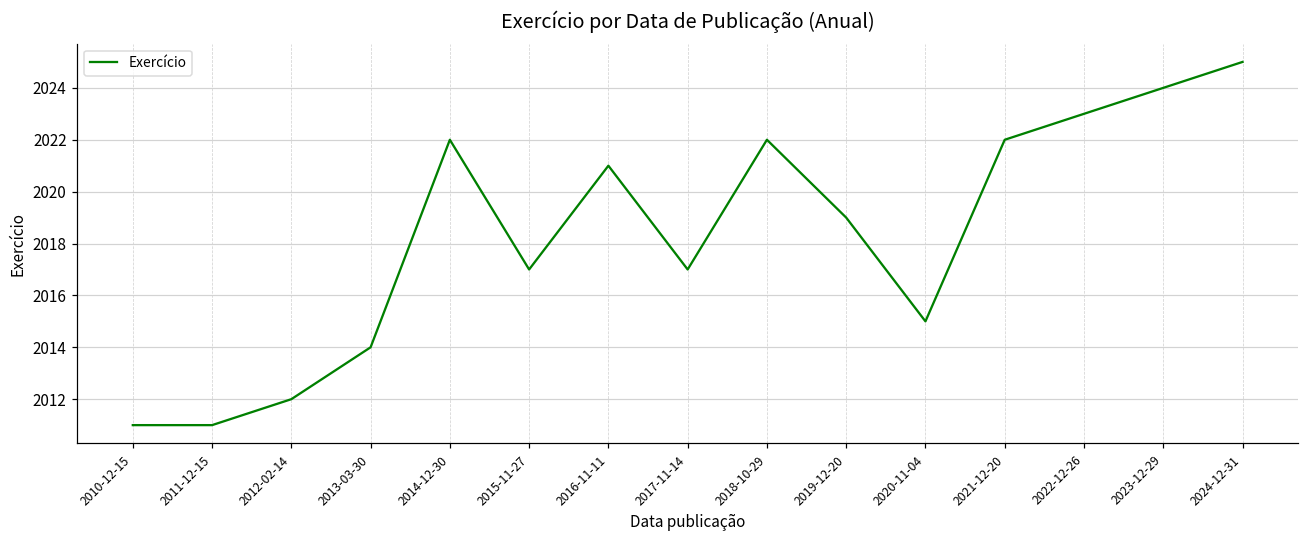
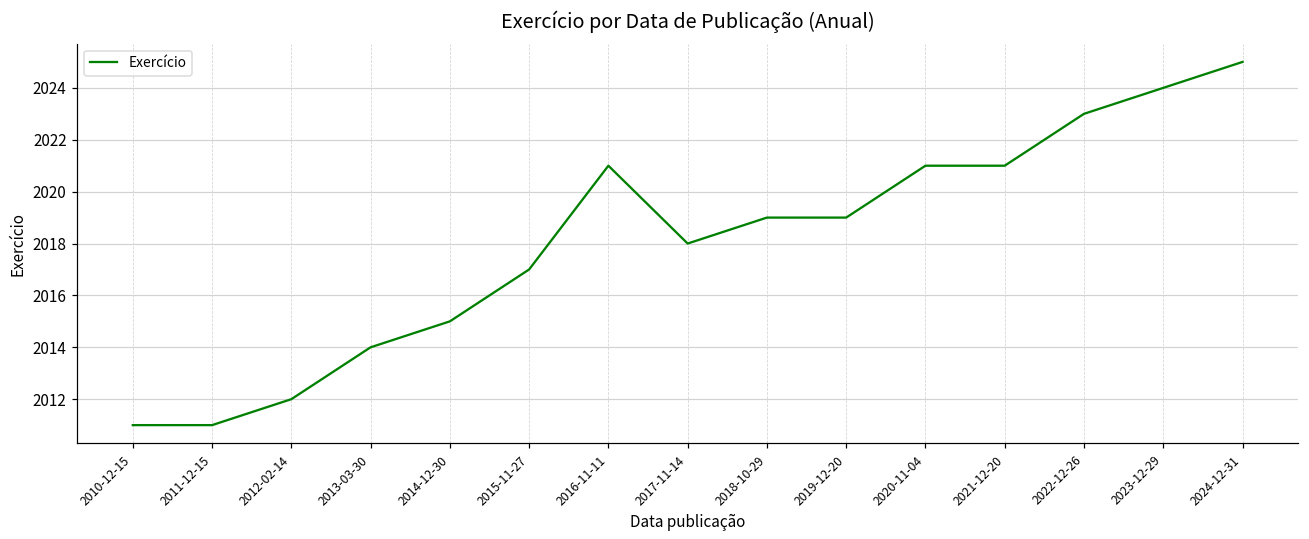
  {
    "2010-12-15": 2011,
    "2011-12-15": 2011,
    "2012-02-14": 2012,
    "2013-03-30": 2014,
-   "2014-12-30": 2022,
+   "2014-12-30": 2015,
    "2015-11-27": 2017,
    "2016-11-11": 2021,
-   "2017-11-14": 2017,
-   "2018-10-29": 2022,
+   "2017-11-14": 2018,
+   "2018-10-29": 2019,
    "2019-12-20": 2019,
-   "2020-11-04": 2015,
-   "2021-12-20": 2022,
+   "2020-11-04": 2021,
+   "2021-12-20": 2021,
    "2022-12-26": 2023,
    "2023-12-29": 2024,
    "2024-12-31": 2025
  }
